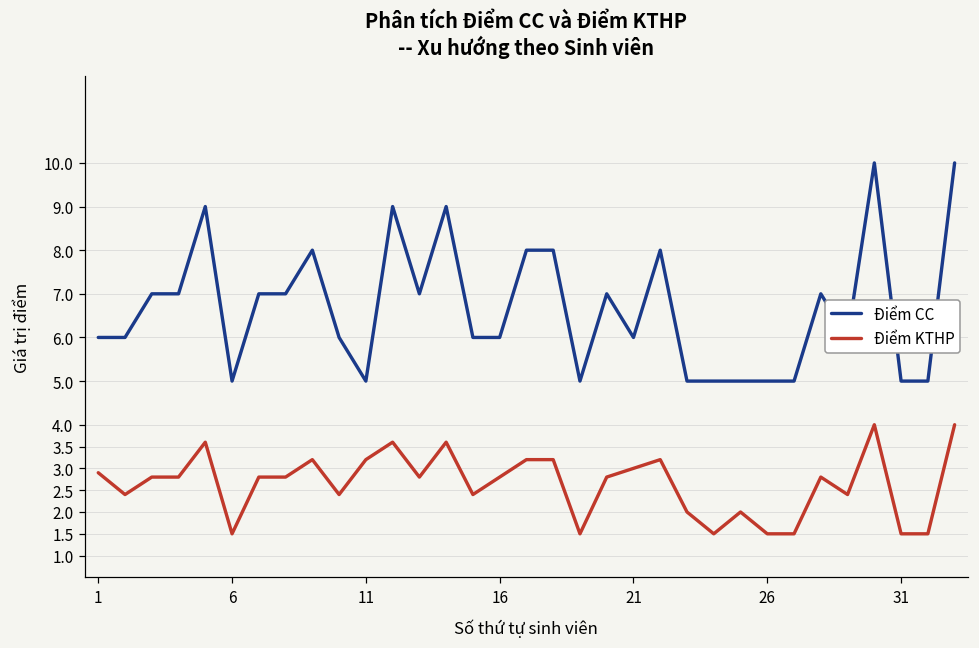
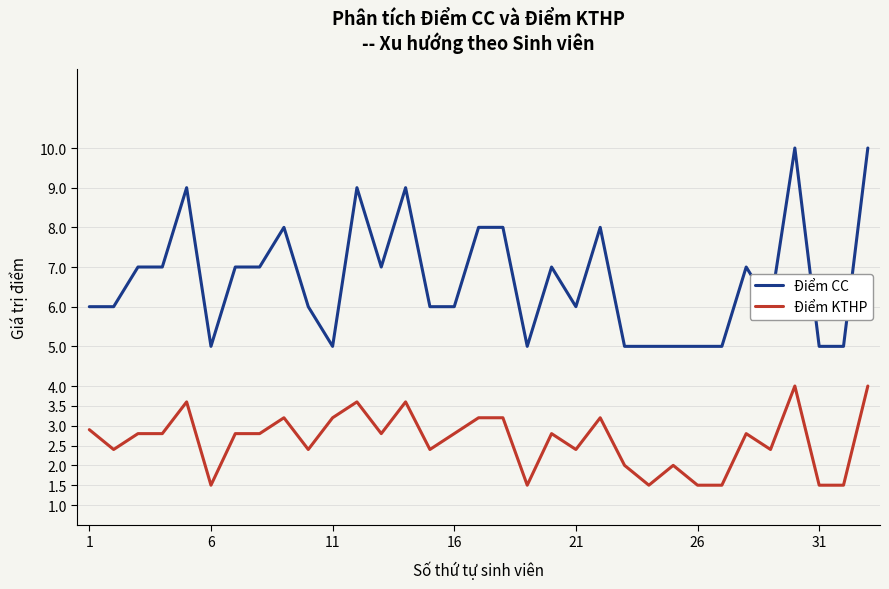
  {
    "Điểm CC": {
      "1": 6.0,
      "6": 5.0,
      "11": 5.0,
      "16": 6.0,
      "21": 6.0,
      "26": 5.0,
      "31": 5.0
    },
    "Điểm KTHP": {
      "1": 2.9,
      "6": 1.5,
      "11": 3.2,
      "16": 2.8,
-     "21": 3.0,
+     "21": 2.4,
      "26": 1.5,
      "31": 1.5
    }
  }
